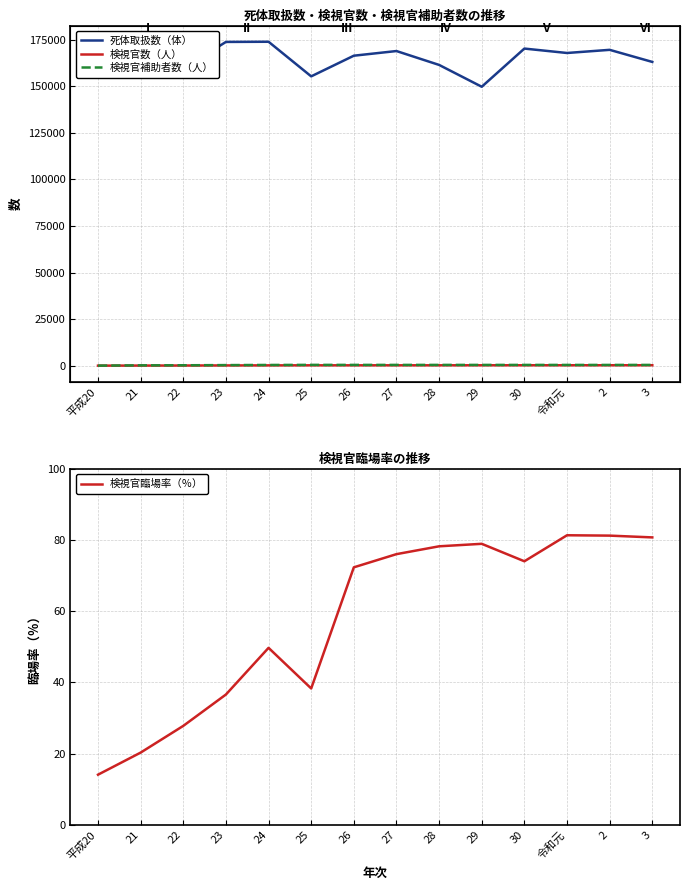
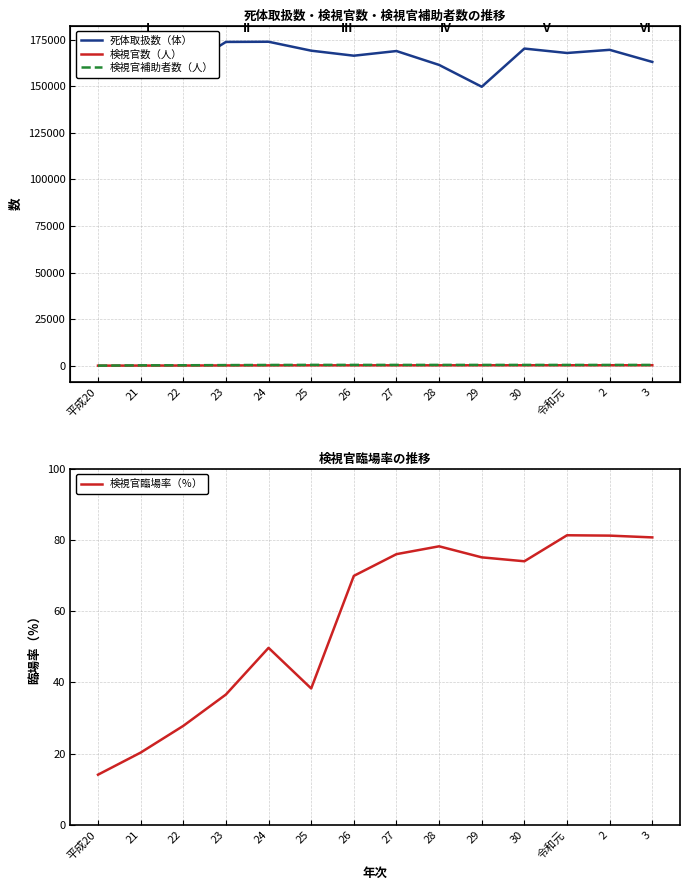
  {
    "死体取扱数・検視官数・検視官補助者数の推移": {
      "死体取扱数（体）": {
        "23": 174000,
        "24": 174000,
-       "25": 155000,
+       "25": 169000,
        "26": 166000,
        "27": 169000,
        "28": 161000,
        "29": 150000,
        "30": 170000,
        "令和元": 168000,
        "2": 169000,
        "3": 163000
      }
    },
    "検視官臨場率の推移": {
      "平成20": 14,
      "21": 20,
      "22": 28,
      "23": 37,
      "24": 50,
      "25": 38,
-     "26": 72,
+     "26": 70,
      "27": 76,
      "28": 78,
-     "29": 79,
+     "29": 75,
      "30": 74,
      "令和元": 81,
      "2": 81,
      "3": 81
    }
  }
